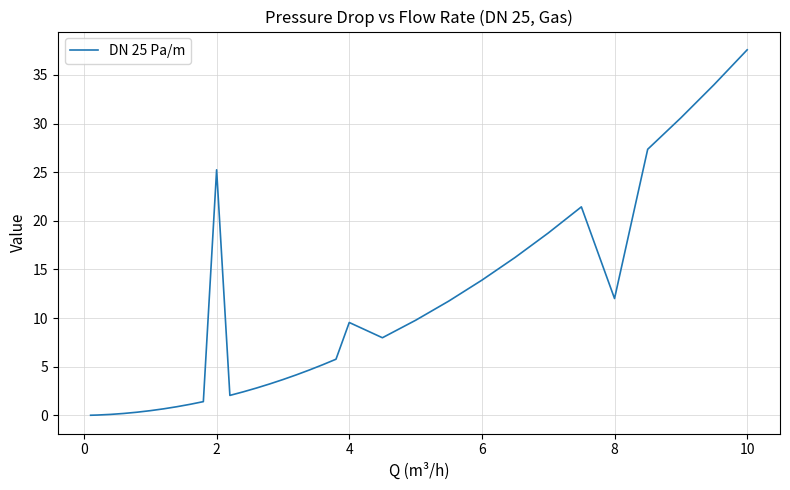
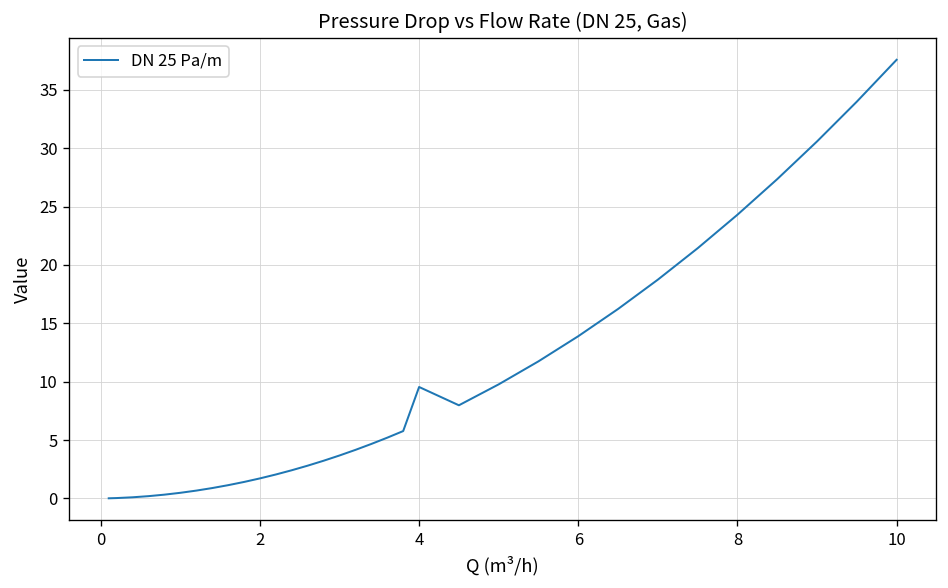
  {
-   "2": 25,
+   "2": 2,
    "4": 10,
    "6": 14,
-   "8": 12,
+   "8": 24,
    "10": 38
  }
